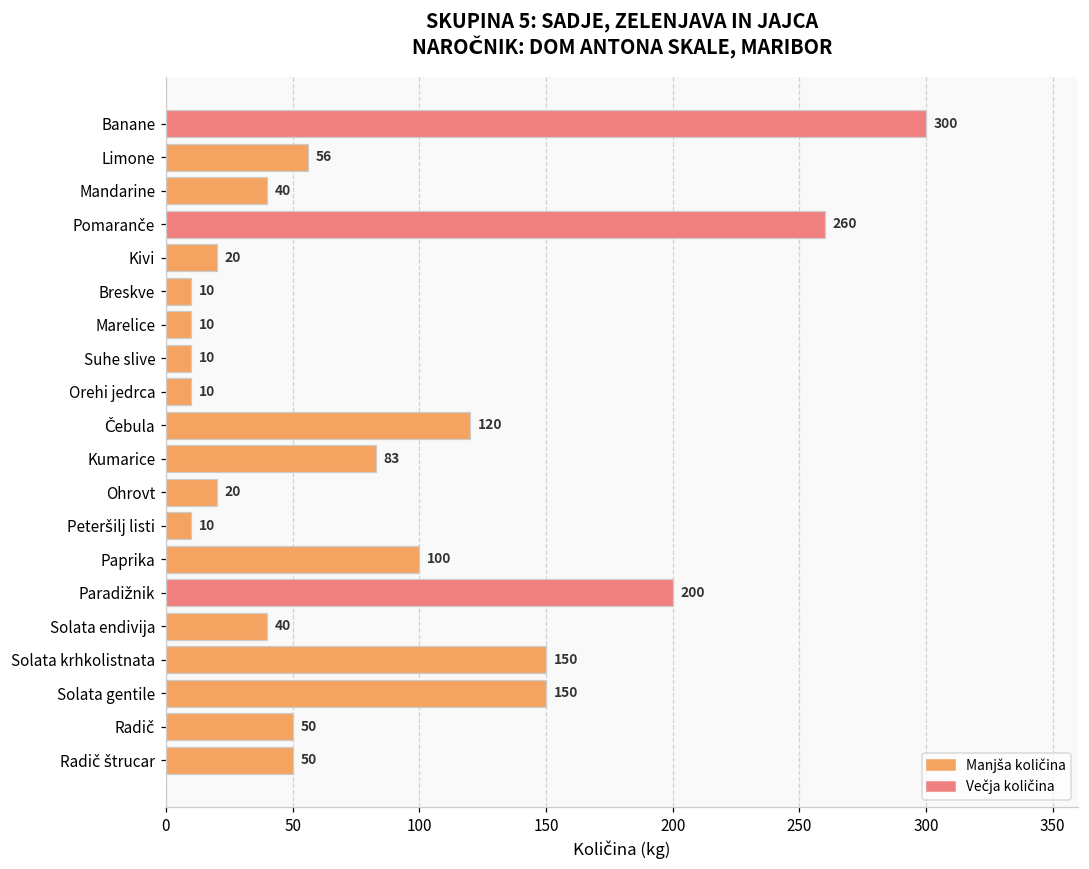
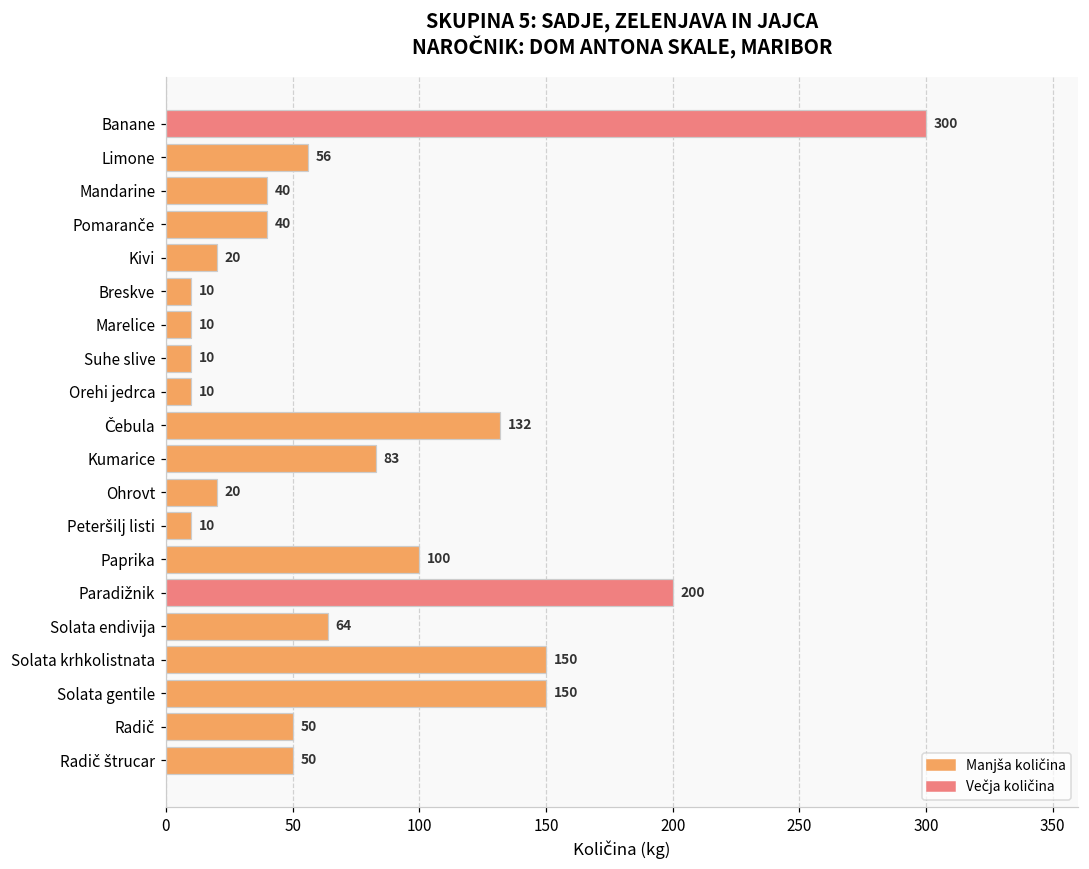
  {
    "Banane": 300,
    "Limone": 56,
    "Mandarine": 40,
-   "Pomaranče": 260,
+   "Pomaranče": 40,
    "Kivi": 20,
    "Breskve": 10,
    "Marelice": 10,
    "Suhe slive": 10,
    "Orehi jedrca": 10,
-   "Čebula": 120,
+   "Čebula": 132,
    "Kumarice": 83,
    "Ohrovt": 20,
    "Peteršilj listi": 10,
    "Paprika": 100,
    "Paradižnik": 200,
-   "Solata endivija": 40,
+   "Solata endivija": 64,
    "Solata krhkolistnata": 150,
    "Solata gentile": 150,
    "Radič": 50,
    "Radič štrucar": 50
  }
